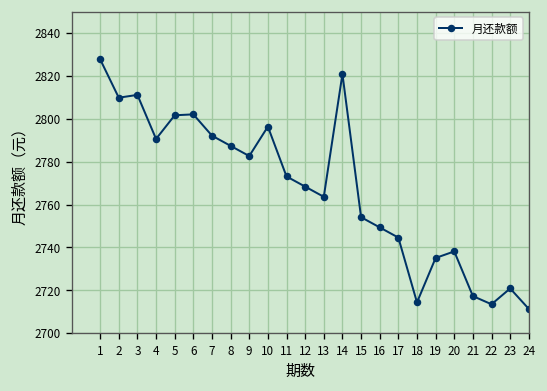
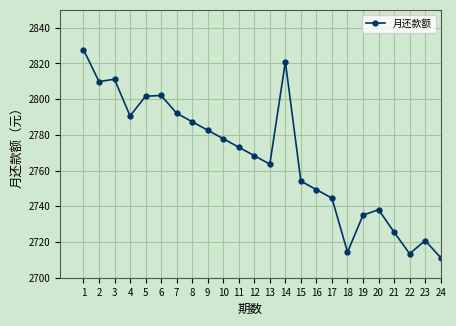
  {
    "1": 2828,
    "2": 2810,
    "3": 2811,
    "4": 2791,
    "5": 2802,
    "6": 2802,
    "7": 2792,
    "8": 2787,
    "9": 2783,
-   "10": 2796,
+   "10": 2778,
    "11": 2773,
    "12": 2768,
    "13": 2764,
    "14": 2821,
    "15": 2754,
    "16": 2749,
    "17": 2745,
    "18": 2714,
    "19": 2735,
    "20": 2738,
-   "21": 2717,
+   "21": 2726,
    "22": 2713,
    "23": 2721,
    "24": 2711
  }
